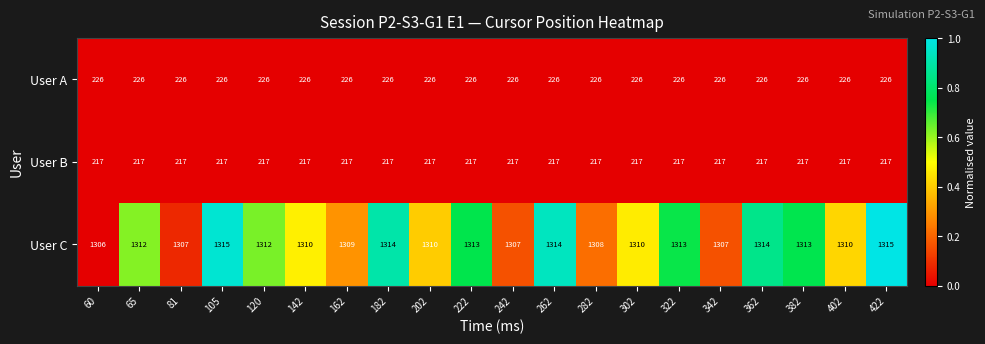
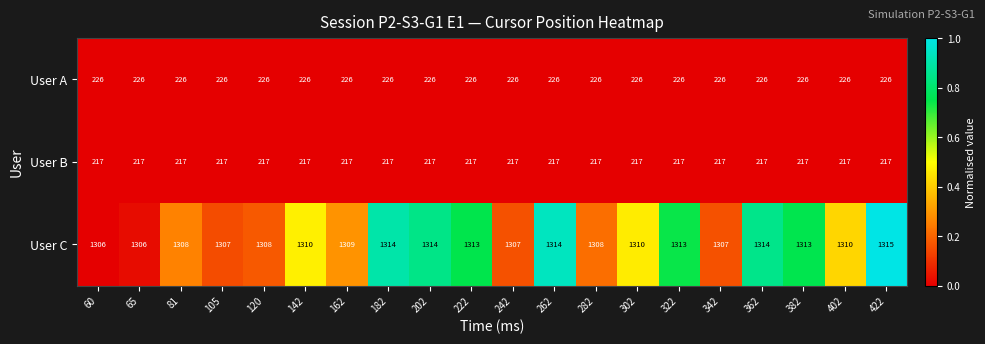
  {
    "User A": {
      "60": 226,
      "65": 226,
      "81": 226,
      "105": 226,
      "120": 226,
      "142": 226,
      "162": 226,
      "182": 226,
      "202": 226,
      "222": 226,
      "242": 226,
      "262": 226,
      "282": 226,
      "302": 226,
      "322": 226,
      "342": 226,
      "362": 226,
      "382": 226,
      "402": 226,
      "422": 226
    },
    "User B": {
      "60": 217,
      "65": 217,
      "81": 217,
      "105": 217,
      "120": 217,
      "142": 217,
      "162": 217,
      "182": 217,
      "202": 217,
      "222": 217,
      "242": 217,
      "262": 217,
      "282": 217,
      "302": 217,
      "322": 217,
      "342": 217,
      "362": 217,
      "382": 217,
      "402": 217,
      "422": 217
    },
    "User C": {
      "60": 1306,
-     "65": 1312,
-     "81": 1307,
-     "105": 1315,
-     "120": 1312,
+     "65": 1306,
+     "81": 1308,
+     "105": 1307,
+     "120": 1308,
      "142": 1310,
      "162": 1309,
      "182": 1314,
-     "202": 1310,
+     "202": 1314,
      "222": 1313,
      "242": 1307,
      "262": 1314,
      "282": 1308,
      "302": 1310,
      "322": 1313,
      "342": 1307,
      "362": 1314,
      "382": 1313,
      "402": 1310,
      "422": 1315
    }
  }
